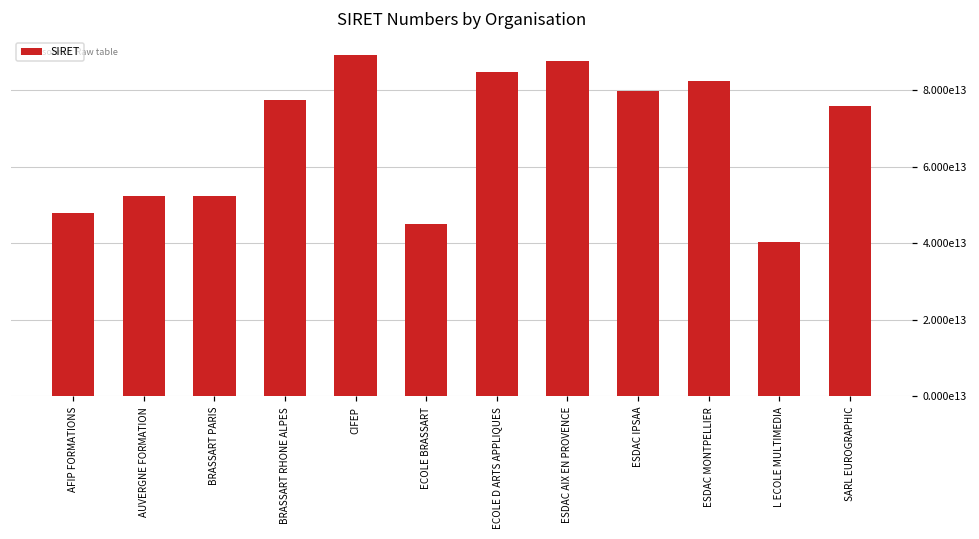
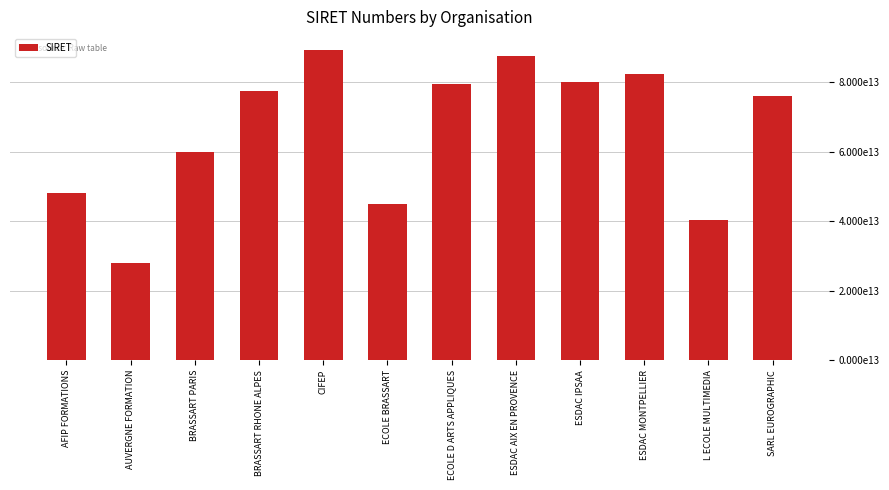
  {
    "AFIP FORMATIONS": 48000000000000,
-   "AUVERGNE FORMATION": 52000000000000,
-   "BRASSART PARIS": 52000000000000,
+   "AUVERGNE FORMATION": 28000000000000,
+   "BRASSART PARIS": 60000000000000,
    "BRASSART RHONE ALPES": 78000000000000,
    "CIFEP": 89000000000000,
    "ECOLE BRASSART": 45000000000000,
-   "ECOLE D ARTS APPLIQUES": 85000000000000,
+   "ECOLE D ARTS APPLIQUES": 79000000000000,
    "ESDAC AIX EN PROVENCE": 88000000000000,
    "ESDAC IPSAA": 80000000000000,
    "ESDAC MONTPELLIER": 82000000000000,
    "L ECOLE MULTIMEDIA": 40000000000000,
    "SARL EUROGRAPHIC": 76000000000000
  }
